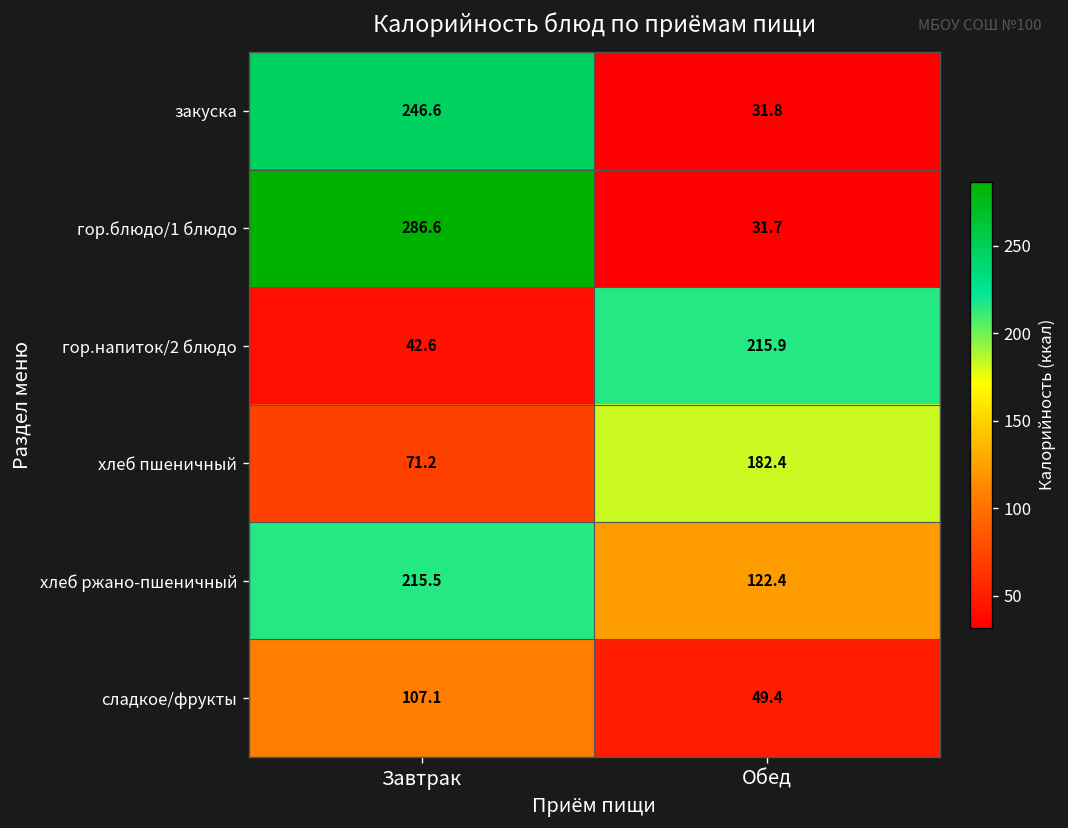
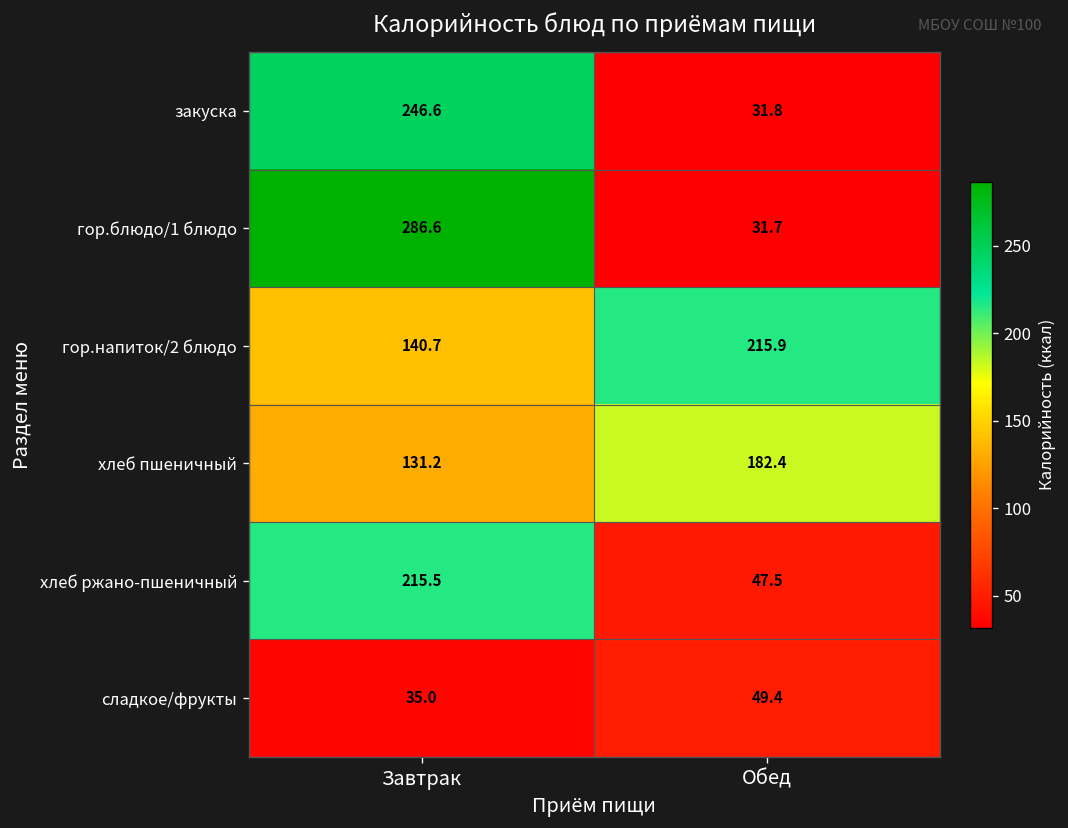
  {
    "закуска": {
      "Завтрак": 246.6,
      "Обед": 31.8
    },
    "гор.блюдо/1 блюдо": {
      "Завтрак": 286.6,
      "Обед": 31.7
    },
    "гор.напиток/2 блюдо": {
-     "Завтрак": 42.6,
+     "Завтрак": 140.7,
      "Обед": 215.9
    },
    "хлеб пшеничный": {
-     "Завтрак": 71.2,
+     "Завтрак": 131.2,
      "Обед": 182.4
    },
    "хлеб ржано-пшеничный": {
      "Завтрак": 215.5,
-     "Обед": 122.4
+     "Обед": 47.5
    },
    "сладкое/фрукты": {
-     "Завтрак": 107.1,
+     "Завтрак": 35.0,
      "Обед": 49.4
    }
  }
